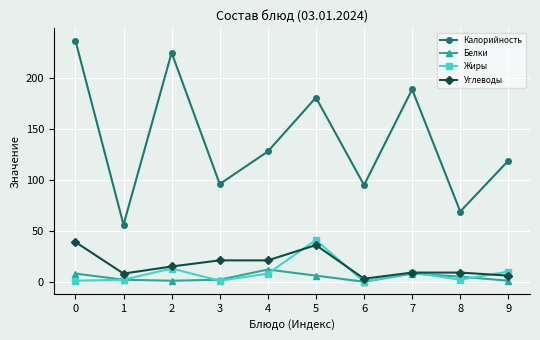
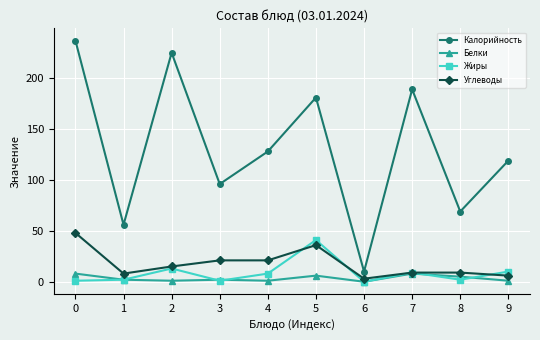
  {
    "Калорийность": {
      "0": 237,
      "1": 56,
      "2": 225,
      "3": 96,
      "4": 128,
      "5": 181,
-     "6": 95,
+     "6": 10,
      "7": 189,
      "8": 69,
      "9": 119
    },
    "Белки": {
      "0": 8,
      "2": 1,
-     "4": 12,
+     "4": 1,
      "5": 6,
      "8": 5,
      "9": 1
    },
    "Жиры": {
      "0": 1,
      "4": 8,
      "5": 41,
      "8": 2,
      "9": 10
    },
    "Углеводы": {
-     "0": 39,
+     "0": 48,
      "1": 8,
      "3": 21,
      "4": 21,
      "5": 36,
      "6": 3,
      "8": 9,
      "9": 6
    }
  }
